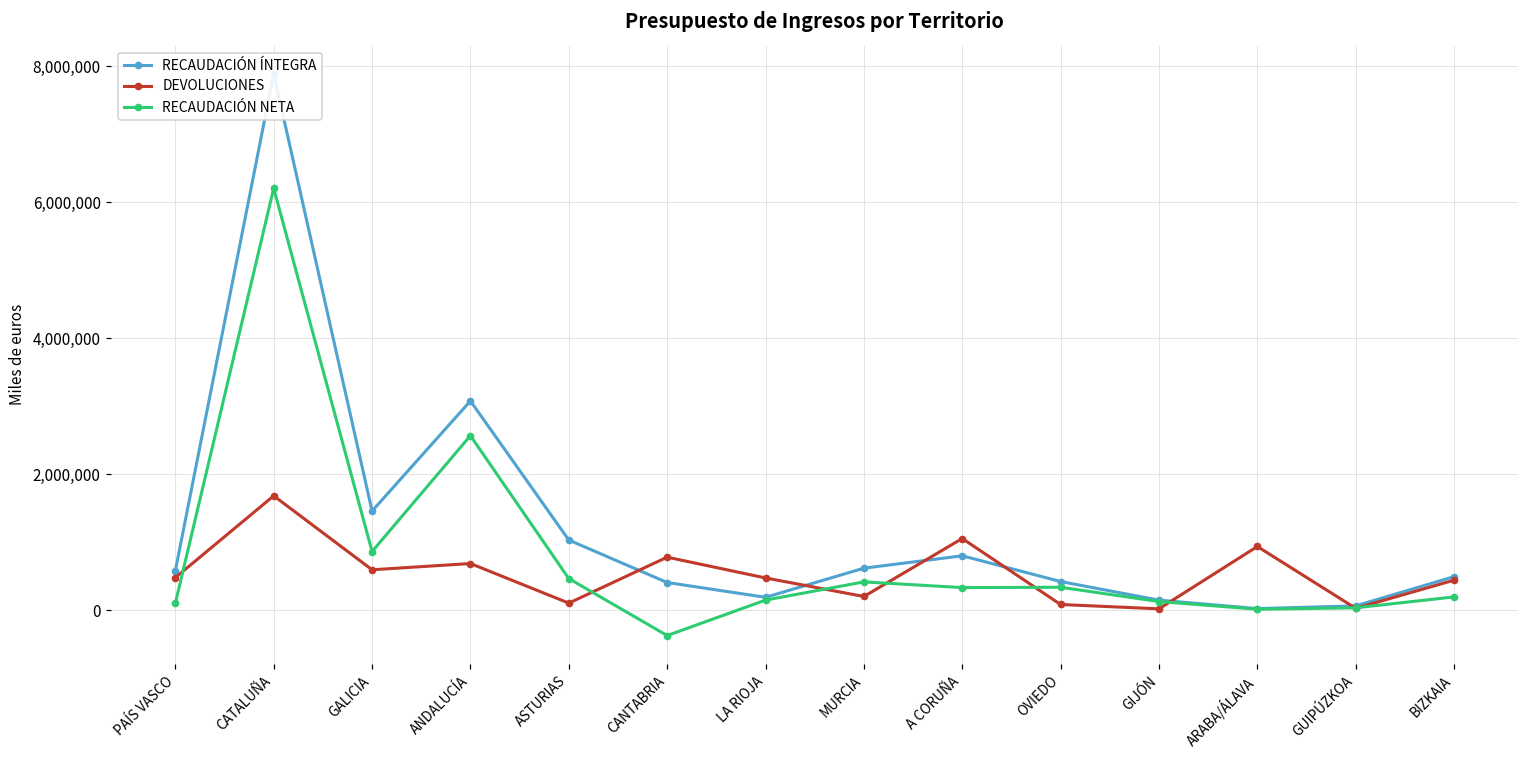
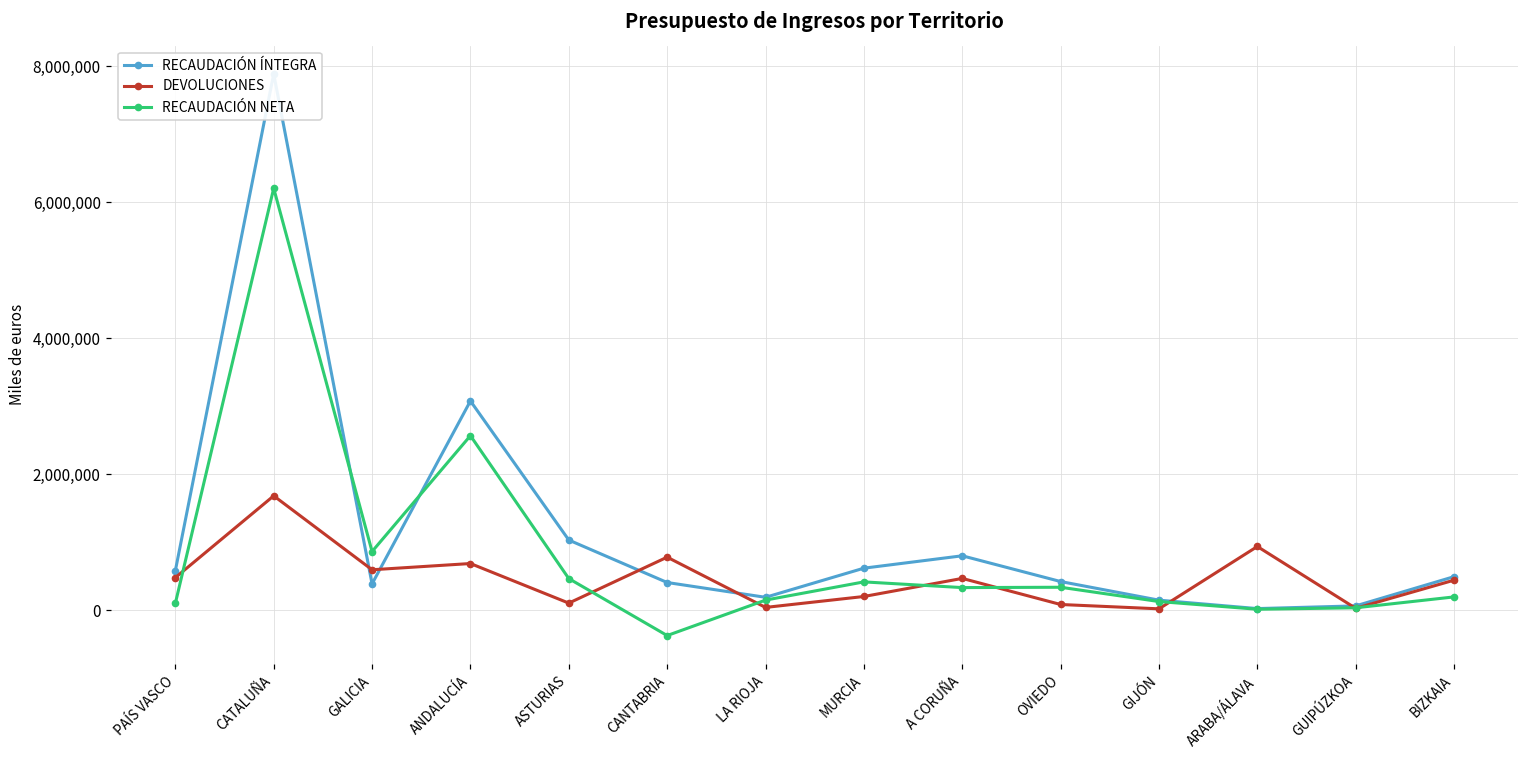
  {
    "RECAUDACIÓN ÍNTEGRA": {
      "PAÍS VASCO": "600,000",
-     "GALICIA": "1,500,000",
+     "GALICIA": "400,000",
      "ANDALUCÍA": "3,100,000",
      "ASTURIAS": "1,000,000",
      "CANTABRIA": "400,000",
      "MURCIA": "600,000",
      "A CORUÑA": "800,000",
      "OVIEDO": "400,000",
      "BIZKAIA": "500,000"
    },
    "DEVOLUCIONES": {
      "PAÍS VASCO": "500,000",
      "CATALUÑA": "1,700,000",
      "GALICIA": "600,000",
      "ANDALUCÍA": "700,000",
      "ASTURIAS": "100,000",
      "CANTABRIA": "800,000",
-     "LA RIOJA": "500,000",
+     "LA RIOJA": "0",
      "MURCIA": "200,000",
-     "A CORUÑA": "1,100,000",
+     "A CORUÑA": "500,000",
      "OVIEDO": "100,000",
      "GIJÓN": "0",
      "ARABA/ÁLAVA": "900,000",
      "BIZKAIA": "400,000"
    },
    "RECAUDACIÓN NETA": {
      "PAÍS VASCO": "100,000",
      "CATALUÑA": "6,200,000",
      "GALICIA": "900,000",
      "ANDALUCÍA": "2,600,000",
      "ASTURIAS": "500,000",
      "CANTABRIA": "-400,000",
      "MURCIA": "400,000",
      "A CORUÑA": "300,000",
      "OVIEDO": "300,000",
      "BIZKAIA": "200,000"
    }
  }
